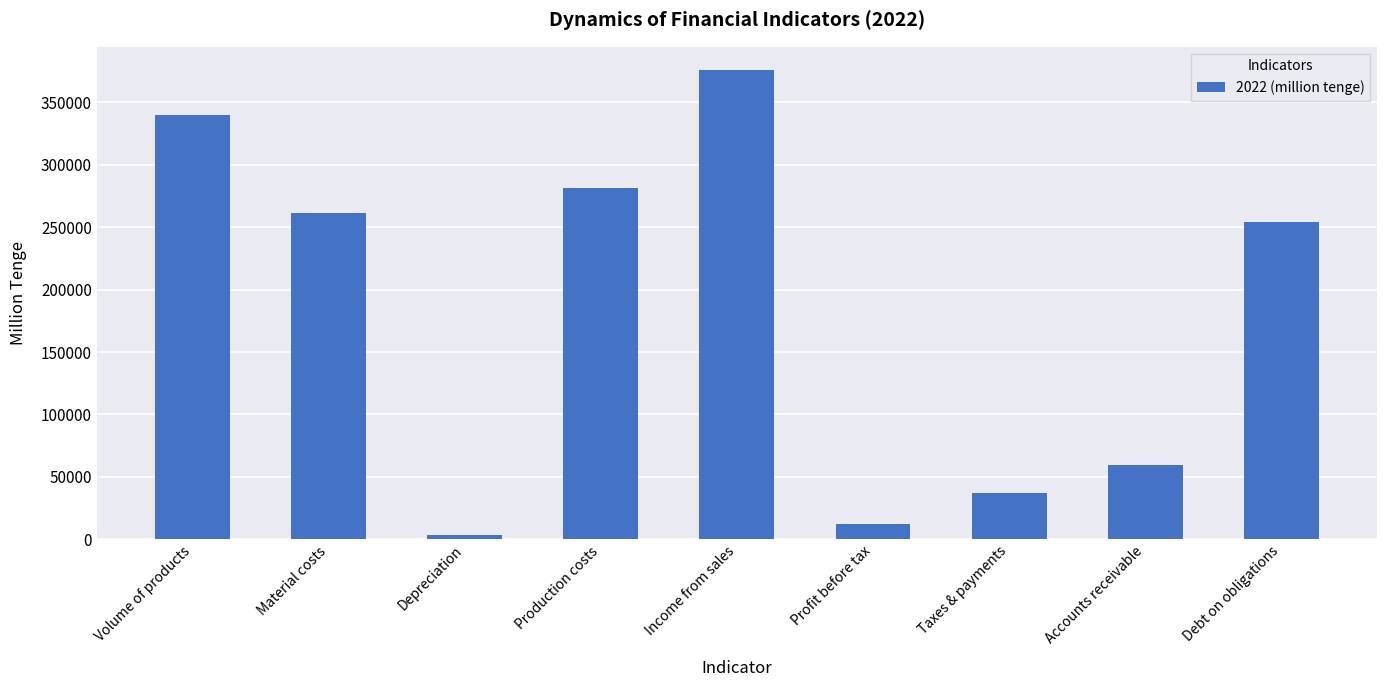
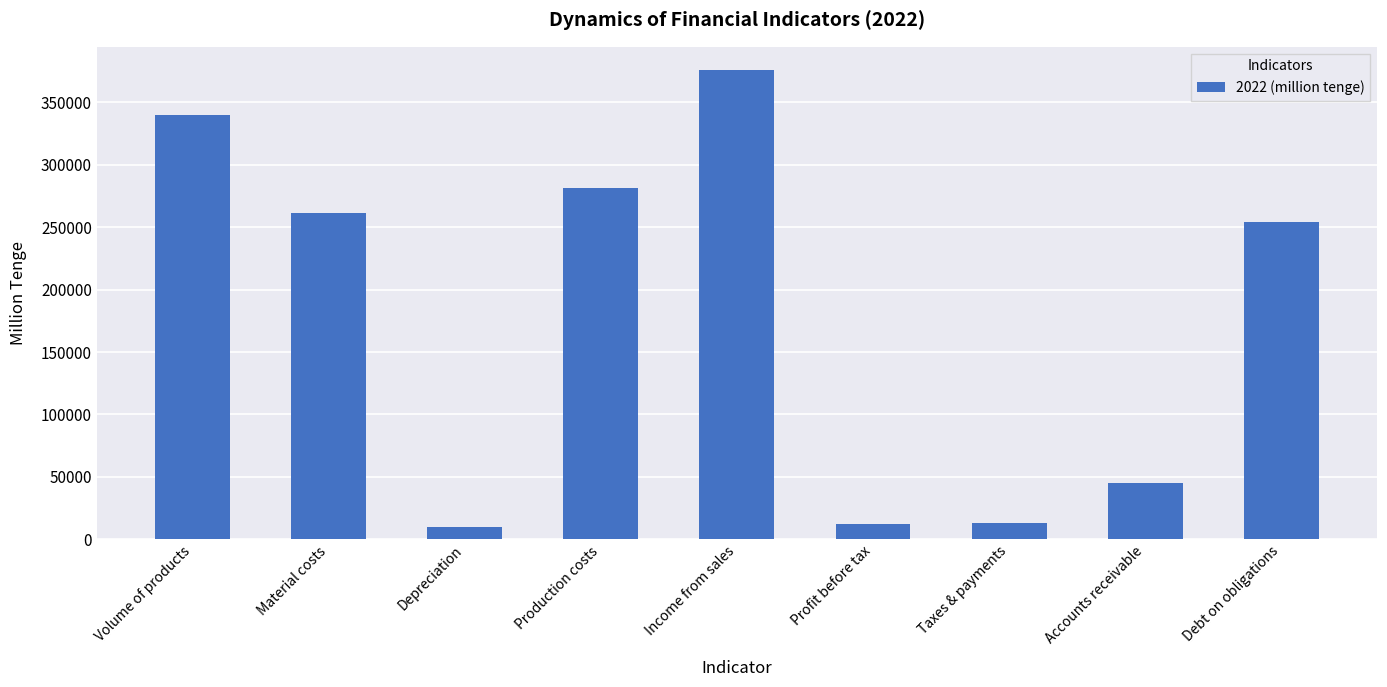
  {
    "Volume of products": 340000,
    "Material costs": 261000,
-   "Depreciation": 3000,
+   "Depreciation": 10000,
    "Production costs": 282000,
    "Income from sales": 376000,
    "Profit before tax": 12000,
-   "Taxes & payments": 37000,
-   "Accounts receivable": 59000,
+   "Taxes & payments": 13000,
+   "Accounts receivable": 45000,
    "Debt on obligations": 254000
  }
